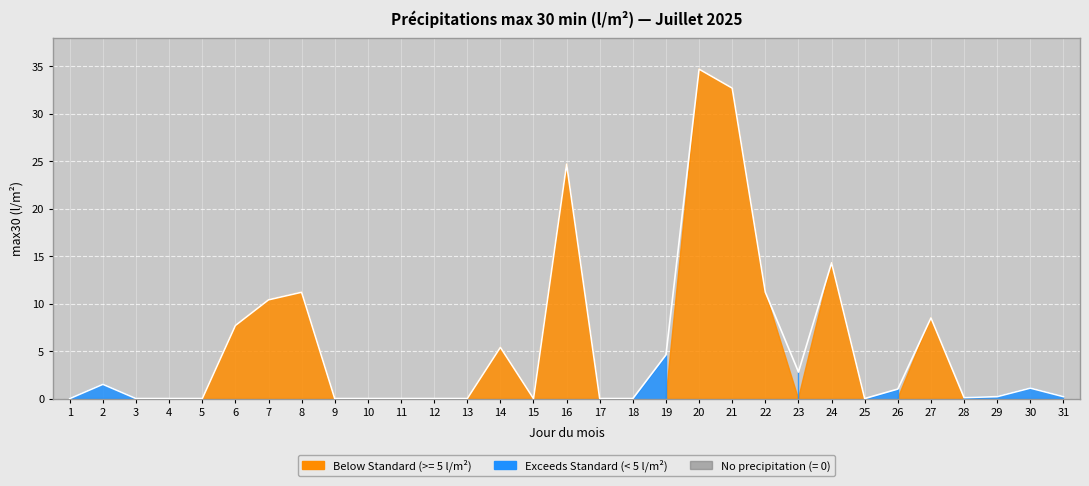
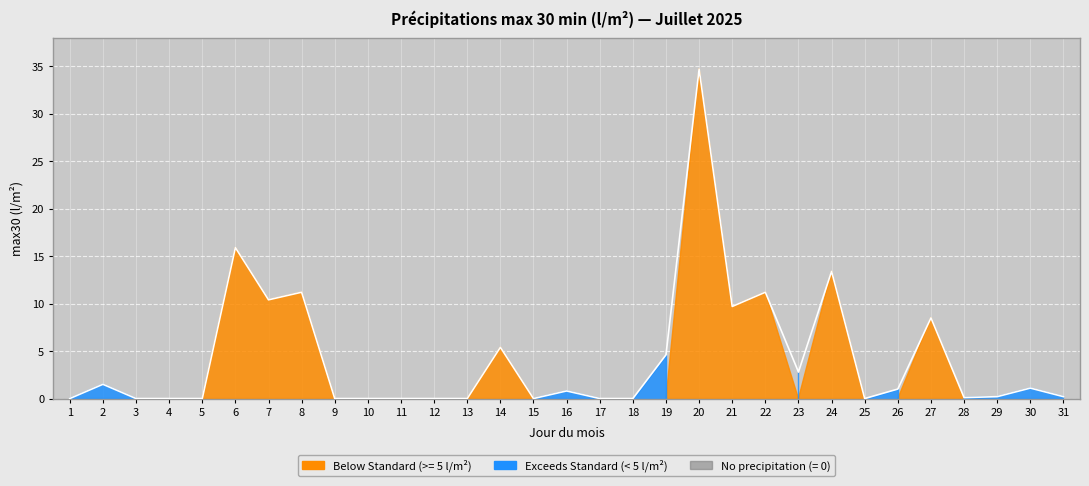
  {
    "1": 0,
    "2": 2,
    "3": 0,
    "4": 0,
    "5": 0,
-   "6": 8,
+   "6": 16,
    "7": 10,
    "8": 11,
    "9": 0,
    "10": 0,
    "11": 0,
    "12": 0,
    "13": 0,
    "14": 5,
    "15": 0,
-   "16": 25,
+   "16": 1,
    "17": 0,
    "18": 0,
    "19": 5,
    "20": 35,
-   "21": 33,
+   "21": 10,
    "22": 11,
    "23": 3,
-   "24": 14,
+   "24": 13,
    "25": 0,
    "26": 1,
    "27": 9,
    "28": 0,
    "29": 0,
    "30": 1,
    "31": 0
  }
